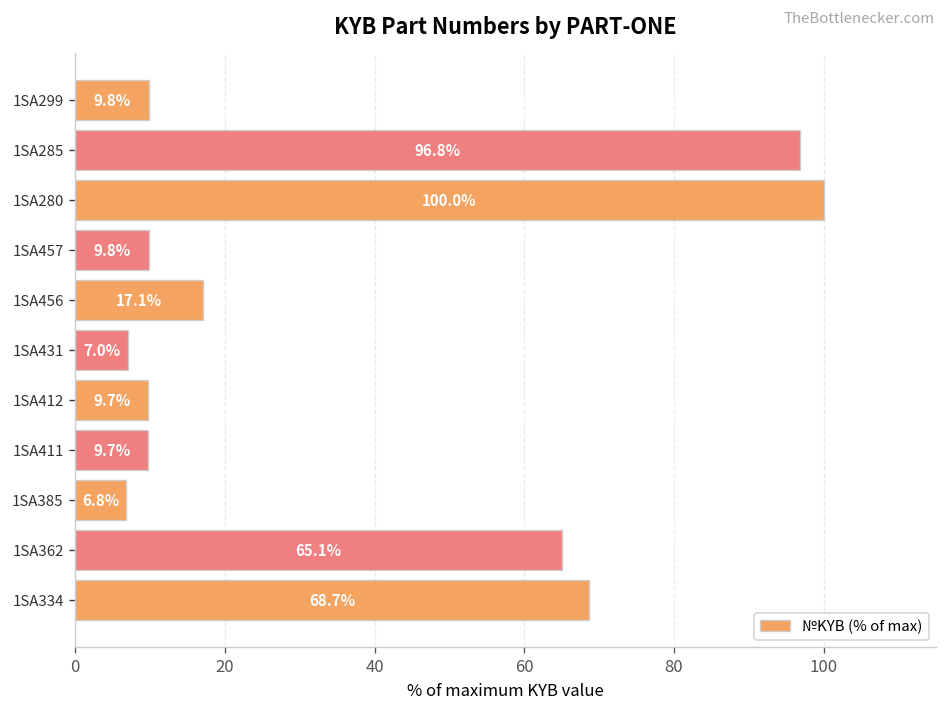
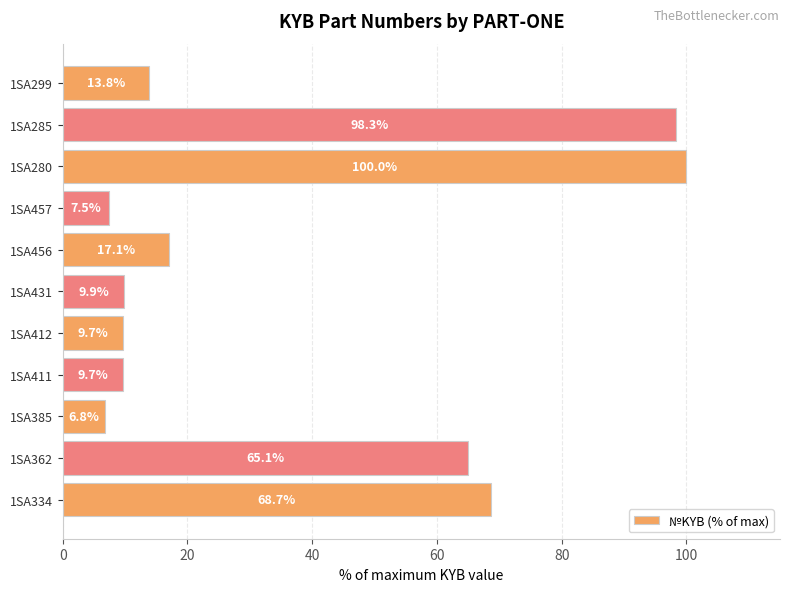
  {
-   "1SA299": "9.8%",
-   "1SA285": "96.8%",
+   "1SA299": "13.8%",
+   "1SA285": "98.3%",
    "1SA280": "100.0%",
-   "1SA457": "9.8%",
+   "1SA457": "7.5%",
    "1SA456": "17.1%",
-   "1SA431": "7.0%",
+   "1SA431": "9.9%",
    "1SA412": "9.7%",
    "1SA411": "9.7%",
    "1SA385": "6.8%",
    "1SA362": "65.1%",
    "1SA334": "68.7%"
  }
